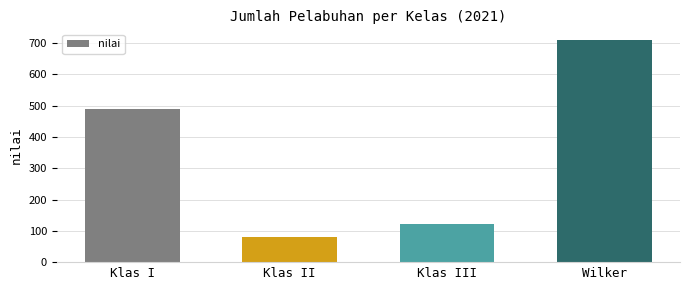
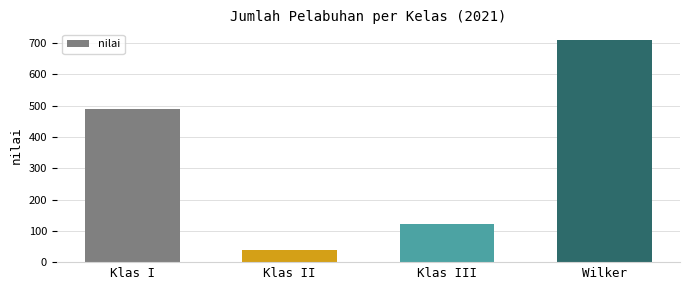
  {
    "Klas I": 490,
-   "Klas II": 80,
+   "Klas II": 40,
    "Klas III": 120,
    "Wilker": 710
  }
